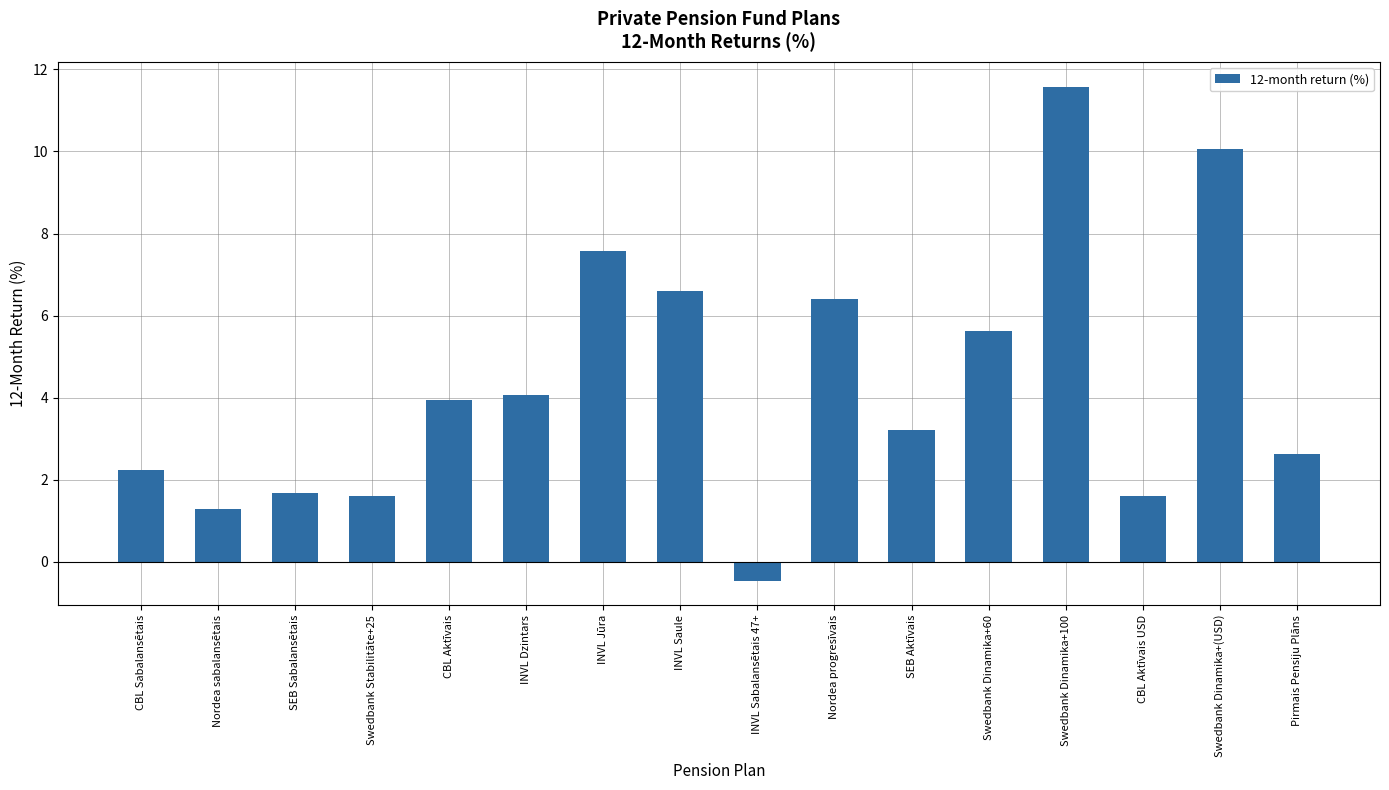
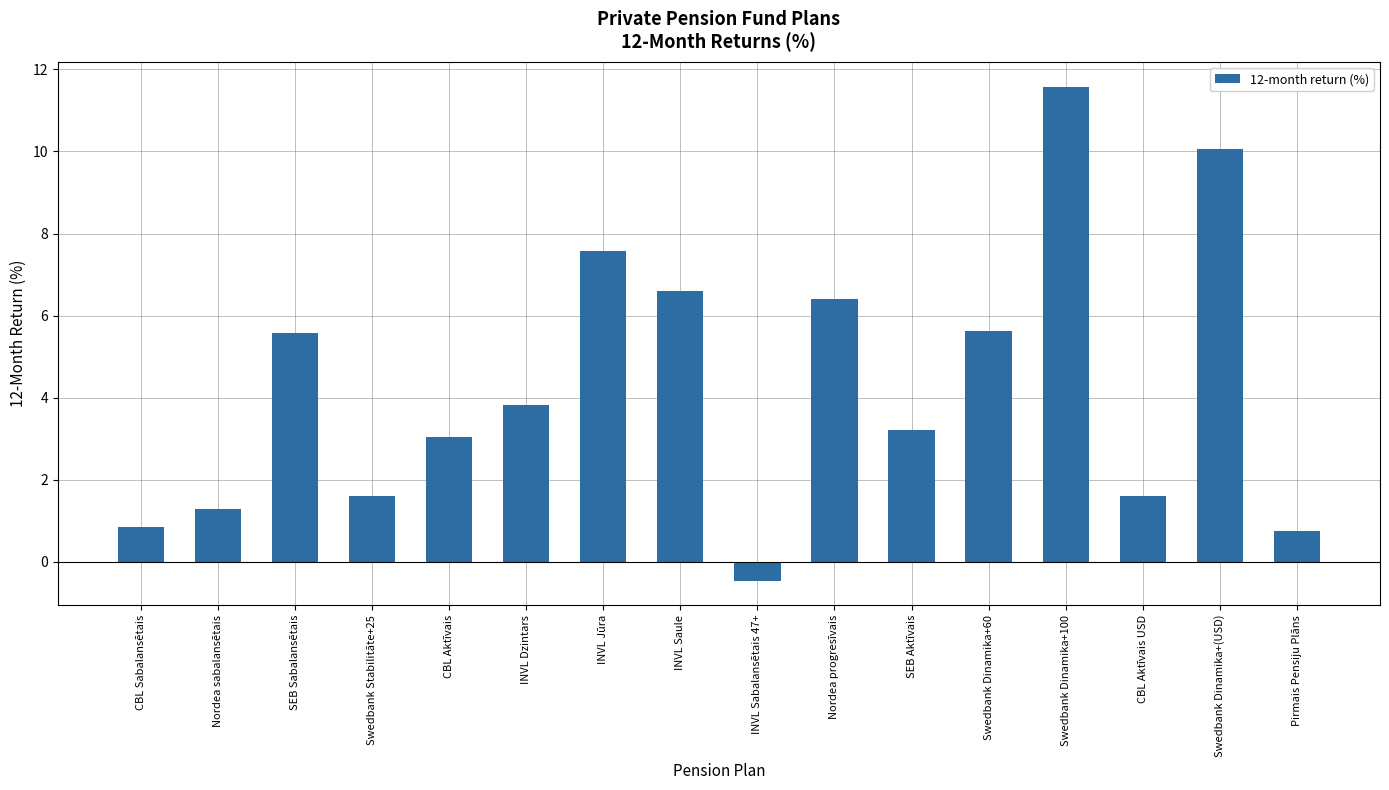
  {
-   "CBL Sabalansētais": 2.3,
+   "CBL Sabalansētais": 0.9,
    "Nordea sabalansētais": 1.3,
-   "SEB Sabalansētais": 1.7,
+   "SEB Sabalansētais": 5.6,
    "Swedbank Stabilitāte+25": 1.6,
-   "CBL Aktīvais": 3.9,
-   "INVL Dzintars": 4.1,
+   "CBL Aktīvais": 3.1,
+   "INVL Dzintars": 3.8,
    "INVL Jūra": 7.6,
    "INVL Saule": 6.6,
    "INVL Sabalansētais 47+": -0.5,
    "Nordea progresīvais": 6.4,
    "SEB Aktīvais": 3.2,
    "Swedbank Dinamika+60": 5.6,
    "Swedbank Dinamika+100": 11.6,
    "CBL Aktīvais USD": 1.6,
    "Swedbank Dinamika+(USD)": 10.1,
-   "Pirmais Pensiju Plāns": 2.6
+   "Pirmais Pensiju Plāns": 0.8
  }
